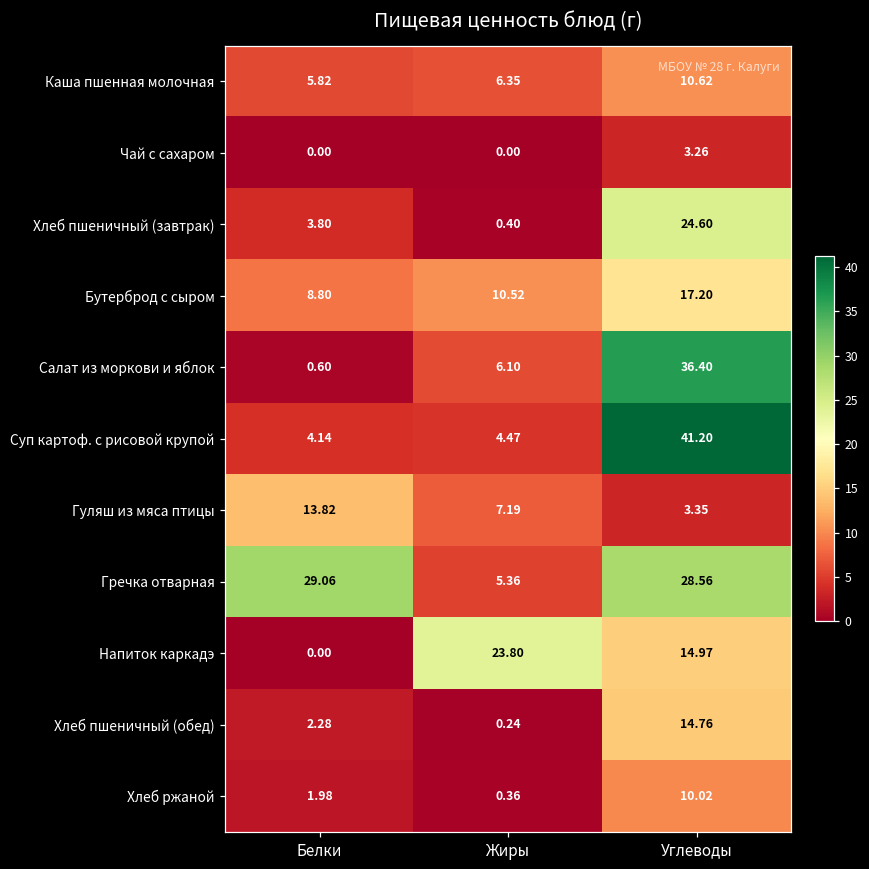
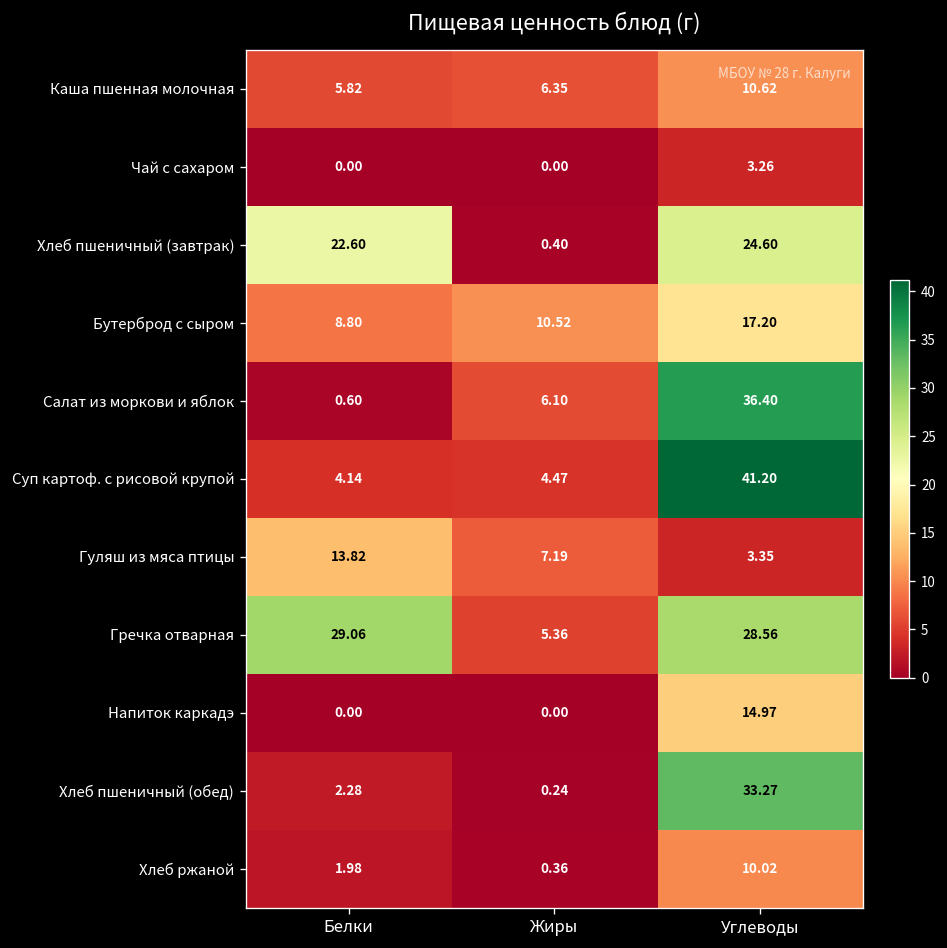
  {
    "Каша пшенная молочная": {
      "Белки": 5.82,
      "Жиры": 6.35
    },
    "Чай с сахаром": {
      "Белки": 0.00,
      "Жиры": 0.00,
      "Углеводы": 3.26
    },
    "Хлеб пшеничный (завтрак)": {
-     "Белки": 3.80,
+     "Белки": 22.60,
      "Жиры": 0.40,
      "Углеводы": 24.60
    },
    "Бутерброд с сыром": {
      "Белки": 8.80,
      "Жиры": 10.52,
      "Углеводы": 17.20
    },
    "Салат из моркови и яблок": {
      "Белки": 0.60,
      "Жиры": 6.10,
      "Углеводы": 36.40
    },
    "Суп картоф. с рисовой крупой": {
      "Белки": 4.14,
      "Жиры": 4.47,
      "Углеводы": 41.20
    },
    "Гуляш из мяса птицы": {
      "Белки": 13.82,
      "Жиры": 7.19,
      "Углеводы": 3.35
    },
    "Гречка отварная": {
      "Белки": 29.06,
      "Жиры": 5.36,
      "Углеводы": 28.56
    },
    "Напиток каркадэ": {
      "Белки": 0.00,
-     "Жиры": 23.80,
+     "Жиры": 0.00,
      "Углеводы": 14.97
    },
    "Хлеб пшеничный (обед)": {
      "Белки": 2.28,
      "Жиры": 0.24,
-     "Углеводы": 14.76
+     "Углеводы": 33.27
    },
    "Хлеб ржаной": {
      "Белки": 1.98,
      "Жиры": 0.36,
      "Углеводы": 10.02
    }
  }
